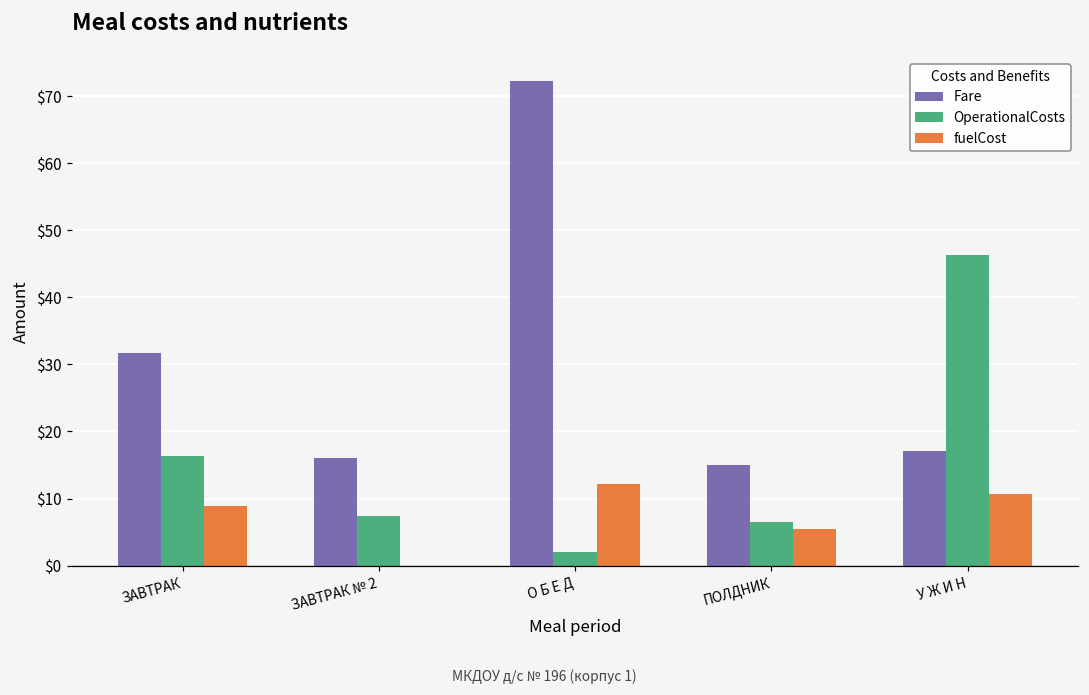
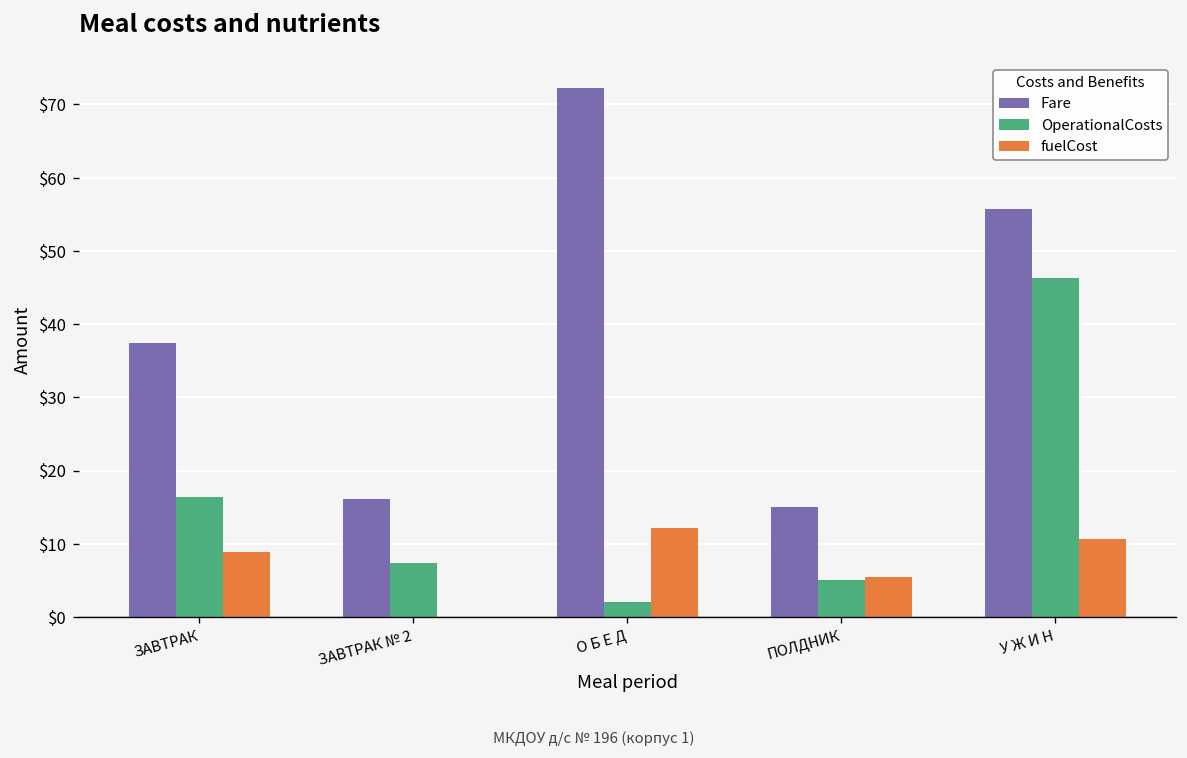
  {
    "Fare": {
-     "ЗАВТРАК": "$32",
+     "ЗАВТРАК": "$37",
      "ЗАВТРАК № 2": "$16",
      "О Б Е Д": "$72",
      "ПОЛДНИК": "$15",
-     "У Ж И Н": "$17"
+     "У Ж И Н": "$56"
    },
    "OperationalCosts": {
      "ЗАВТРАК": "$16",
      "ЗАВТРАК № 2": "$7",
      "О Б Е Д": "$2",
-     "ПОЛДНИК": "$7",
+     "ПОЛДНИК": "$5",
      "У Ж И Н": "$46"
    },
    "fuelCost": {
      "ЗАВТРАК": "$9",
      "ЗАВТРАК № 2": "$0",
      "О Б Е Д": "$12",
      "ПОЛДНИК": "$5",
      "У Ж И Н": "$11"
    }
  }
